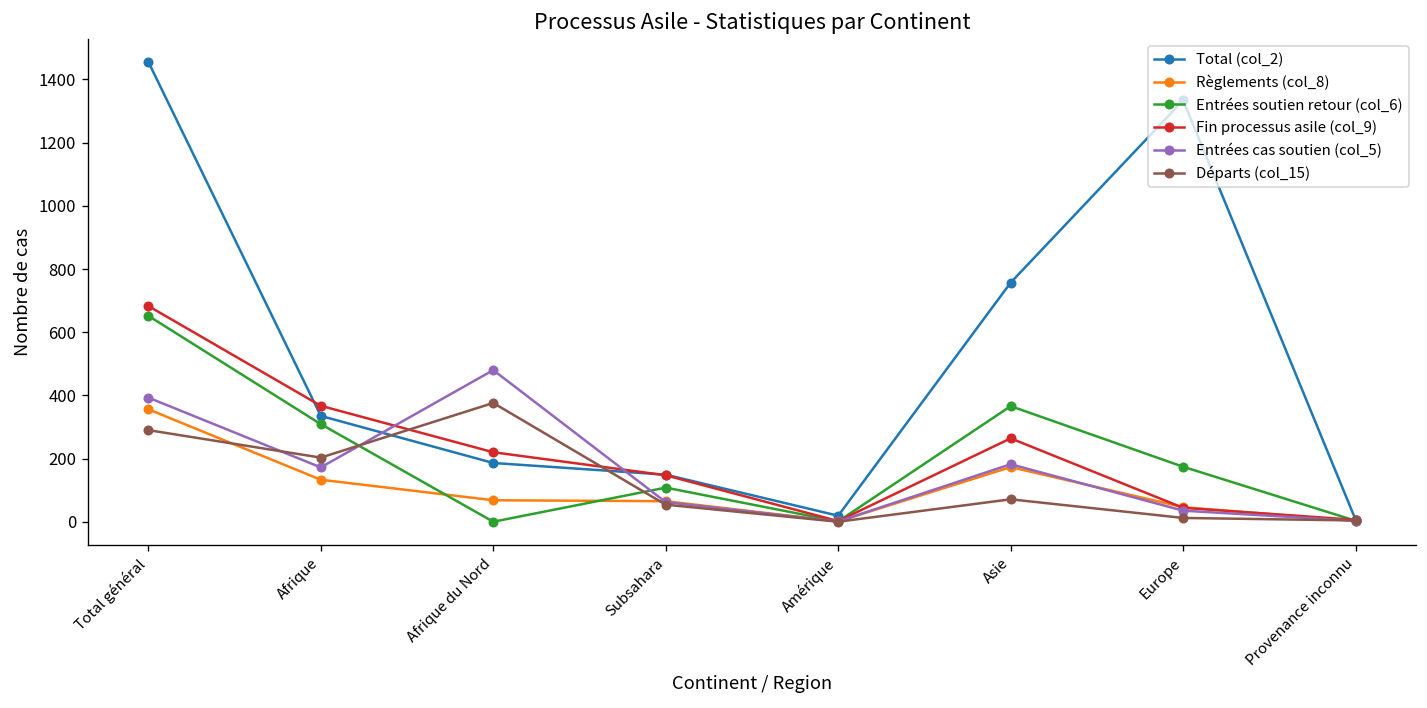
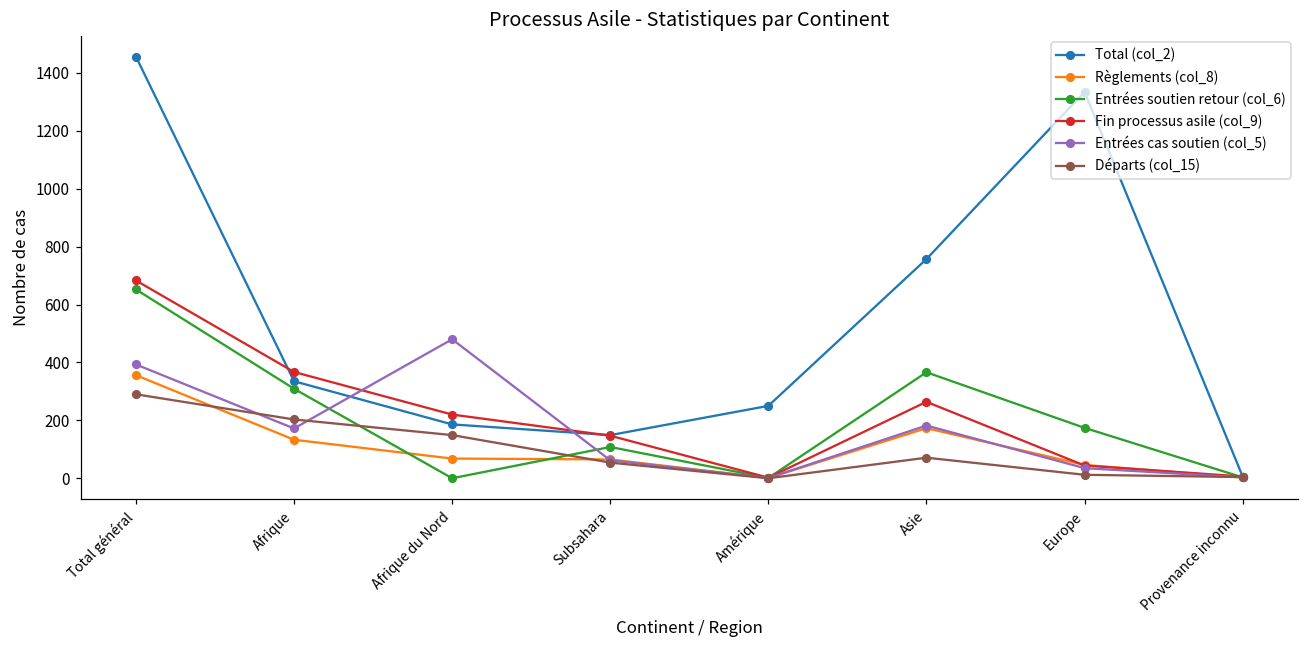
  {
    "Total (col_2)": {
      "Total général": 1460,
      "Afrique": 340,
      "Afrique du Nord": 190,
-     "Amérique": 20,
+     "Amérique": 250,
      "Asie": 760
    },
    "Règlements (col_8)": {
      "Total général": 360,
      "Afrique": 130,
      "Afrique du Nord": 70
    },
    "Entrées soutien retour (col_6)": {
      "Total général": 650,
      "Afrique": 310,
      "Afrique du Nord": 0,
      "Subsahara": 110,
      "Asie": 370,
      "Europe": 170
    },
    "Fin processus asile (col_9)": {
      "Total général": 680,
      "Afrique": 370,
      "Afrique du Nord": 220,
      "Asie": 260
    },
    "Entrées cas soutien (col_5)": {
      "Total général": 390,
      "Afrique": 170,
      "Afrique du Nord": 480
    },
    "Départs (col_15)": {
      "Total général": 290,
      "Afrique": 200,
-     "Afrique du Nord": 380,
+     "Afrique du Nord": 150,
      "Asie": 70,
      "Europe": 10
    }
  }
